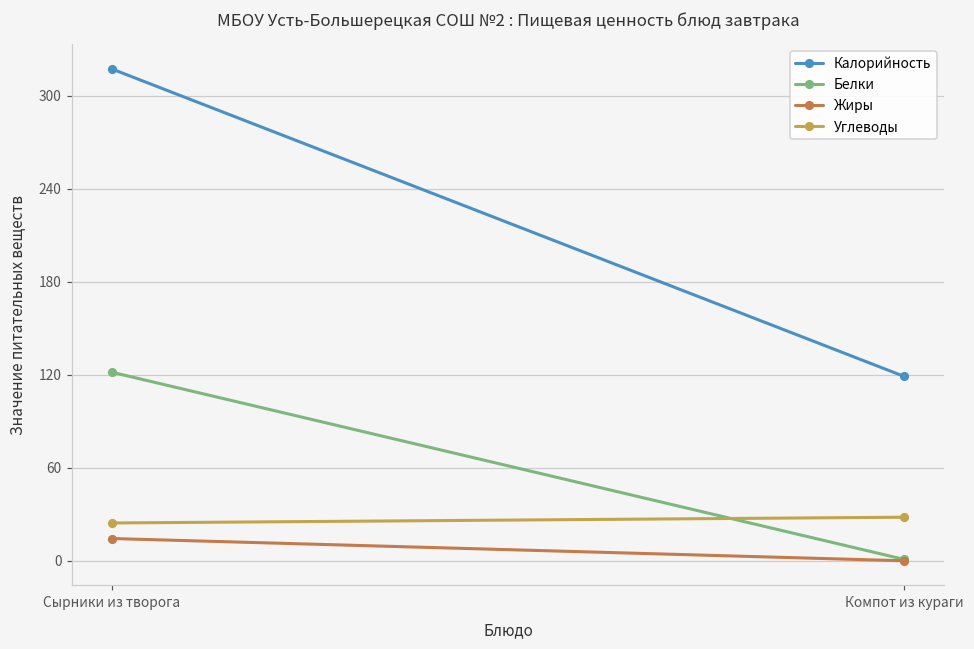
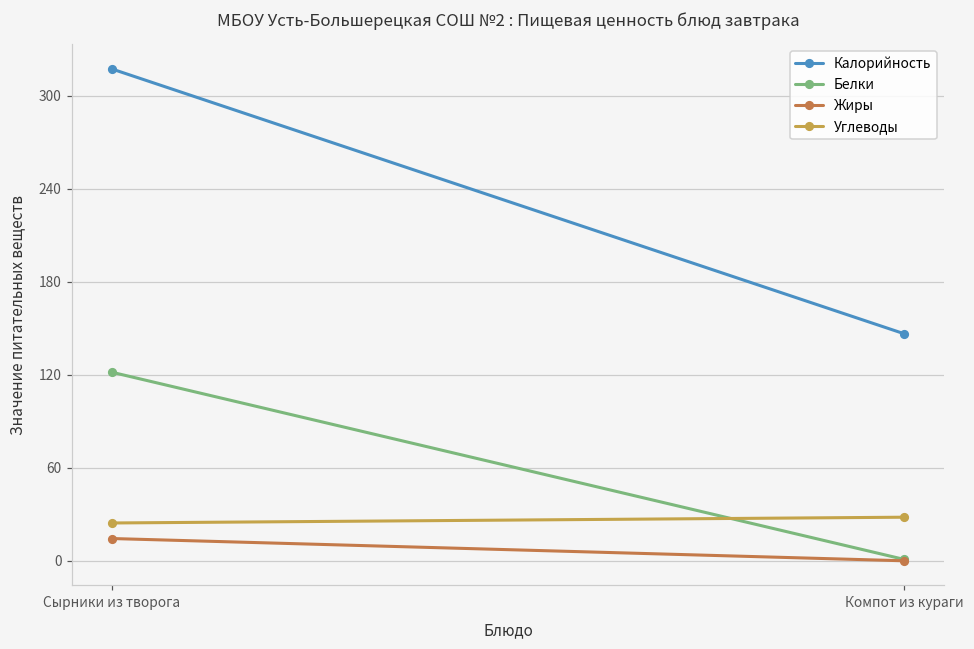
  {
    "Калорийность": {
      "Сырники из творога": 317,
-     "Компот из кураги": 119
+     "Компот из кураги": 147
    },
    "Белки": {
      "Сырники из творога": 122
    }
  }
